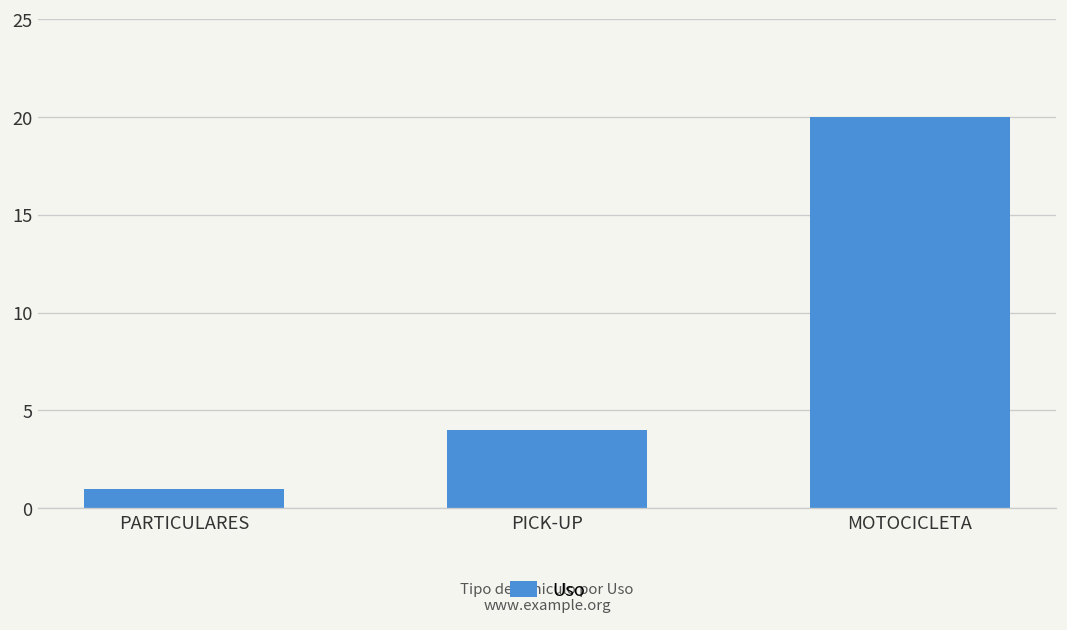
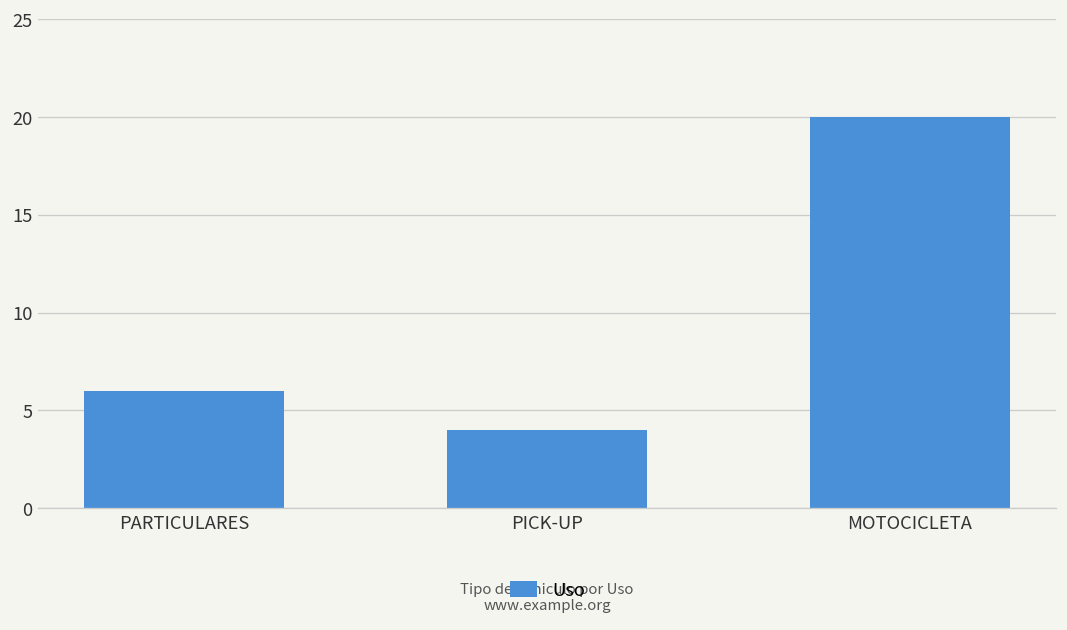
  {
-   "PARTICULARES": 1,
+   "PARTICULARES": 6,
    "PICK-UP": 4,
    "MOTOCICLETA": 20
  }
